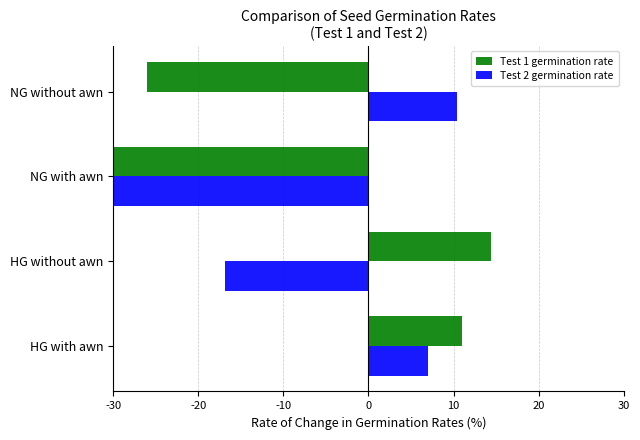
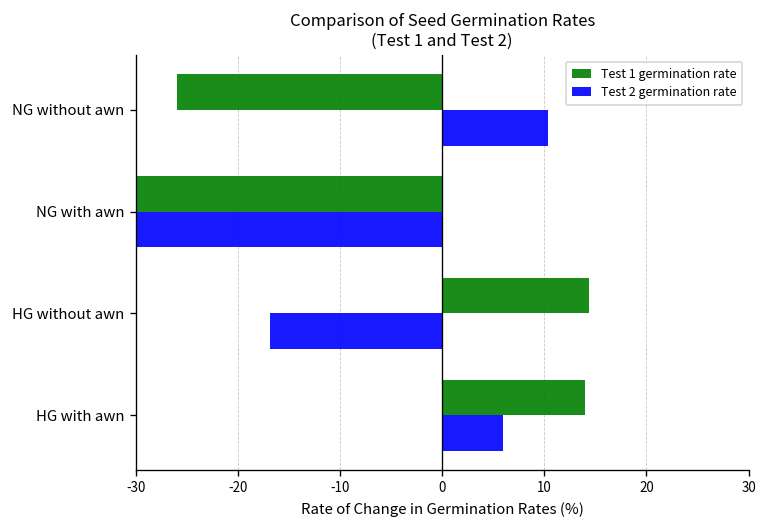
  {
    "Test 1 germination rate": {
      "NG without awn": -26,
      "HG without awn": 14,
-     "HG with awn": 11
+     "HG with awn": 14
    },
    "Test 2 germination rate": {
      "NG without awn": 10,
      "HG without awn": -17,
-     "HG with awn": 7
+     "HG with awn": 6
    }
  }
